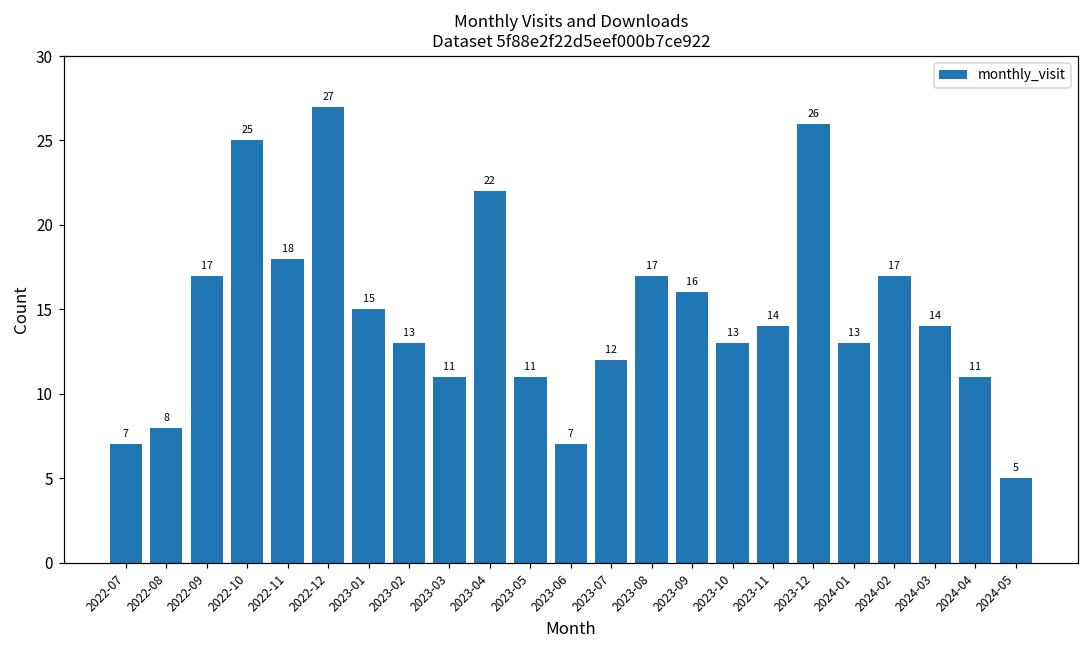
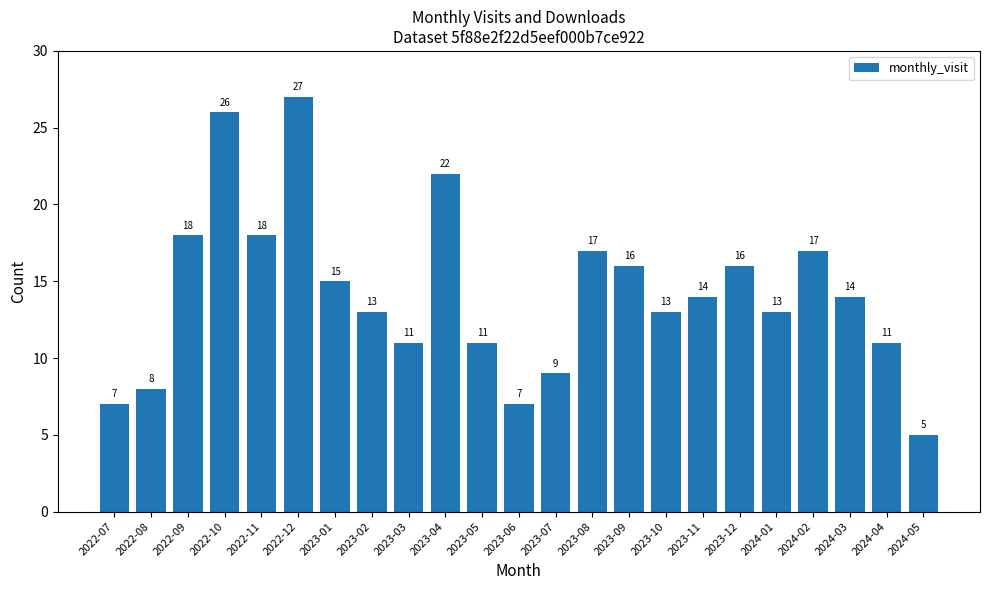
  {
    "2022-07": 7,
    "2022-08": 8,
-   "2022-09": 17,
-   "2022-10": 25,
+   "2022-09": 18,
+   "2022-10": 26,
    "2022-11": 18,
    "2022-12": 27,
    "2023-01": 15,
    "2023-02": 13,
    "2023-03": 11,
    "2023-04": 22,
    "2023-05": 11,
    "2023-06": 7,
-   "2023-07": 12,
+   "2023-07": 9,
    "2023-08": 17,
    "2023-09": 16,
    "2023-10": 13,
    "2023-11": 14,
-   "2023-12": 26,
+   "2023-12": 16,
    "2024-01": 13,
    "2024-02": 17,
    "2024-03": 14,
    "2024-04": 11,
    "2024-05": 5
  }
